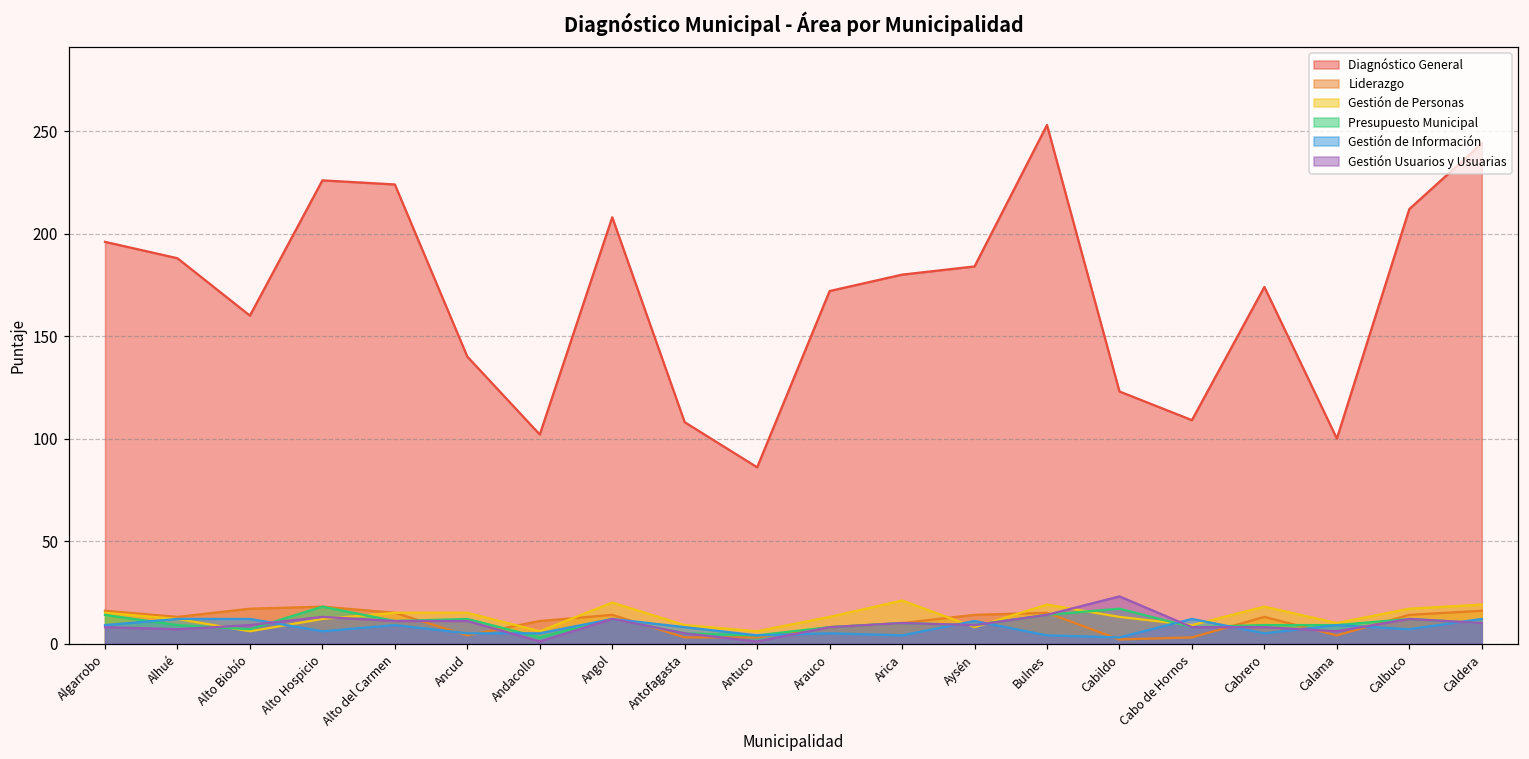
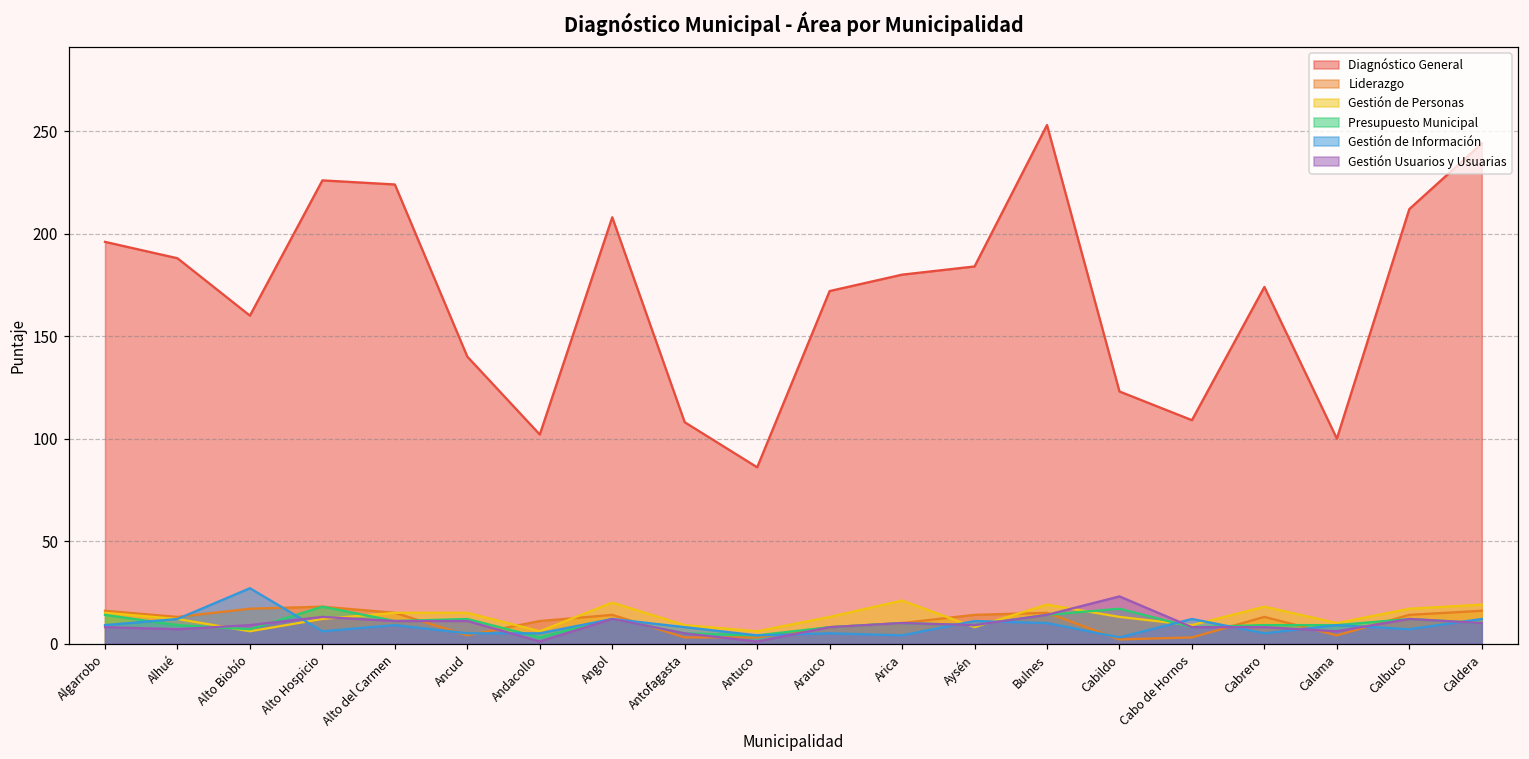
  {
    "Presupuesto Municipal": {
      "Alhué": 9,
      "Andacollo": 3,
      "Cabildo": 17
    },
    "Gestión de Información": {
-     "Alto Biobío": 12,
+     "Alto Biobío": 27,
      "Alto Hospicio": 6,
      "Alto del Carmen": 9,
      "Arauco": 5,
      "Arica": 4,
      "Aysén": 11,
-     "Bulnes": 4,
+     "Bulnes": 10,
      "Cabo de Hornos": 12,
      "Cabrero": 5,
      "Calbuco": 7,
      "Caldera": 12
    },
    "Gestión Usuarios y Usuarias": {
      "Alhué": 7,
      "Alto Biobío": 9,
      "Andacollo": 1,
      "Antuco": 1,
      "Cabildo": 23,
      "Calama": 6
    }
  }
